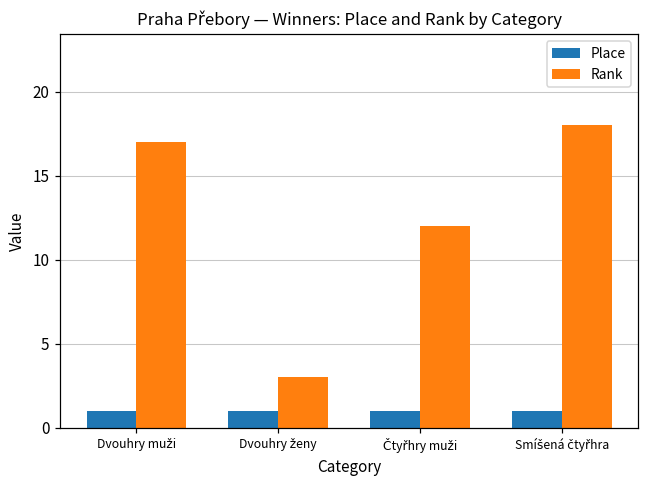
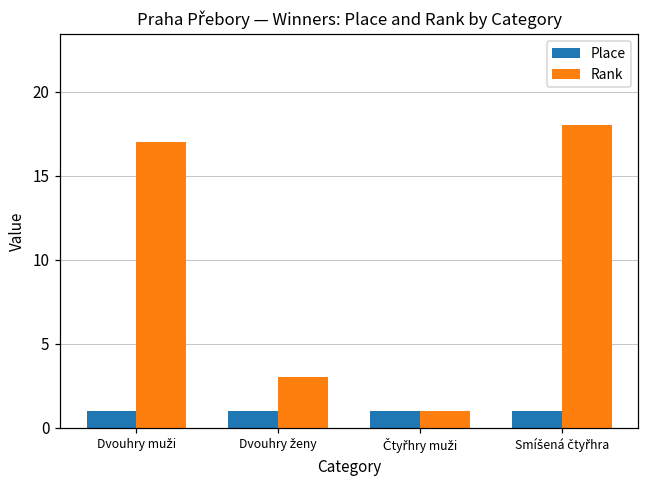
  {
    "Place": {
      "Dvouhry muži": 1,
      "Dvouhry ženy": 1,
      "Čtyřhry muži": 1,
      "Smíšená čtyřhra": 1
    },
    "Rank": {
      "Dvouhry muži": 17,
      "Dvouhry ženy": 3,
-     "Čtyřhry muži": 12,
+     "Čtyřhry muži": 1,
      "Smíšená čtyřhra": 18
    }
  }
